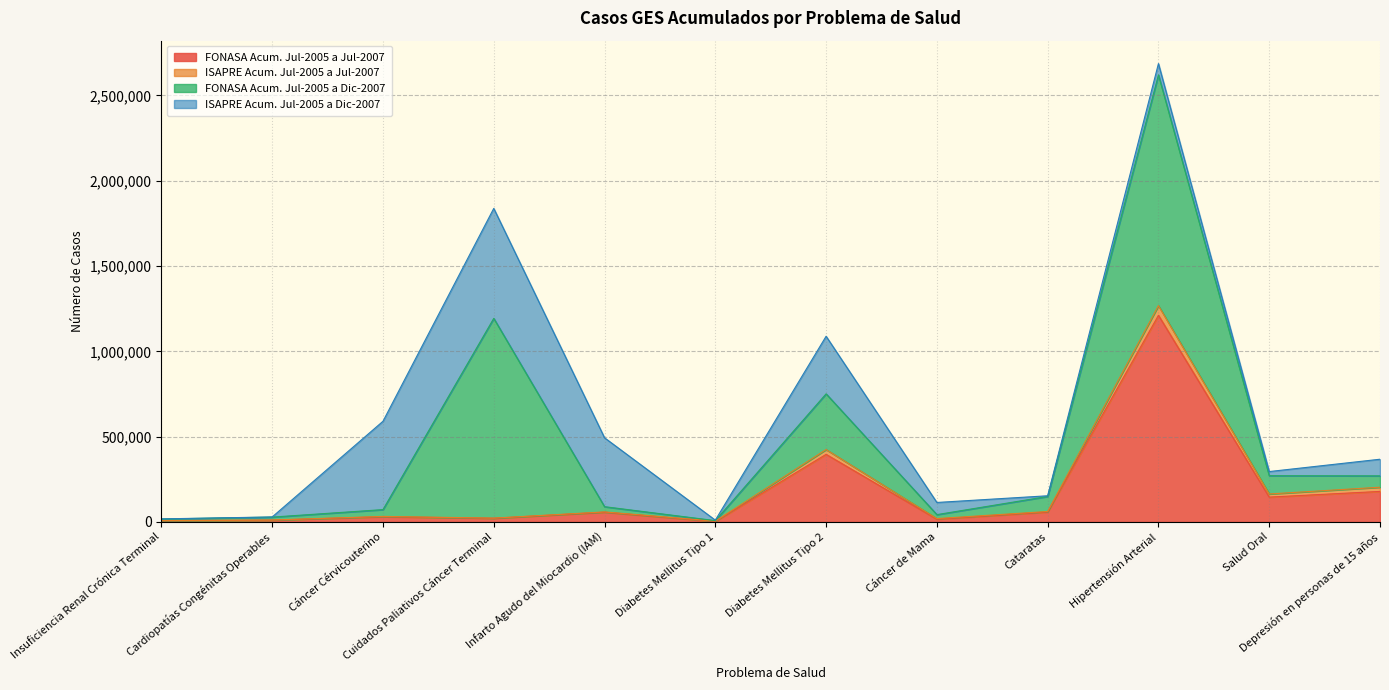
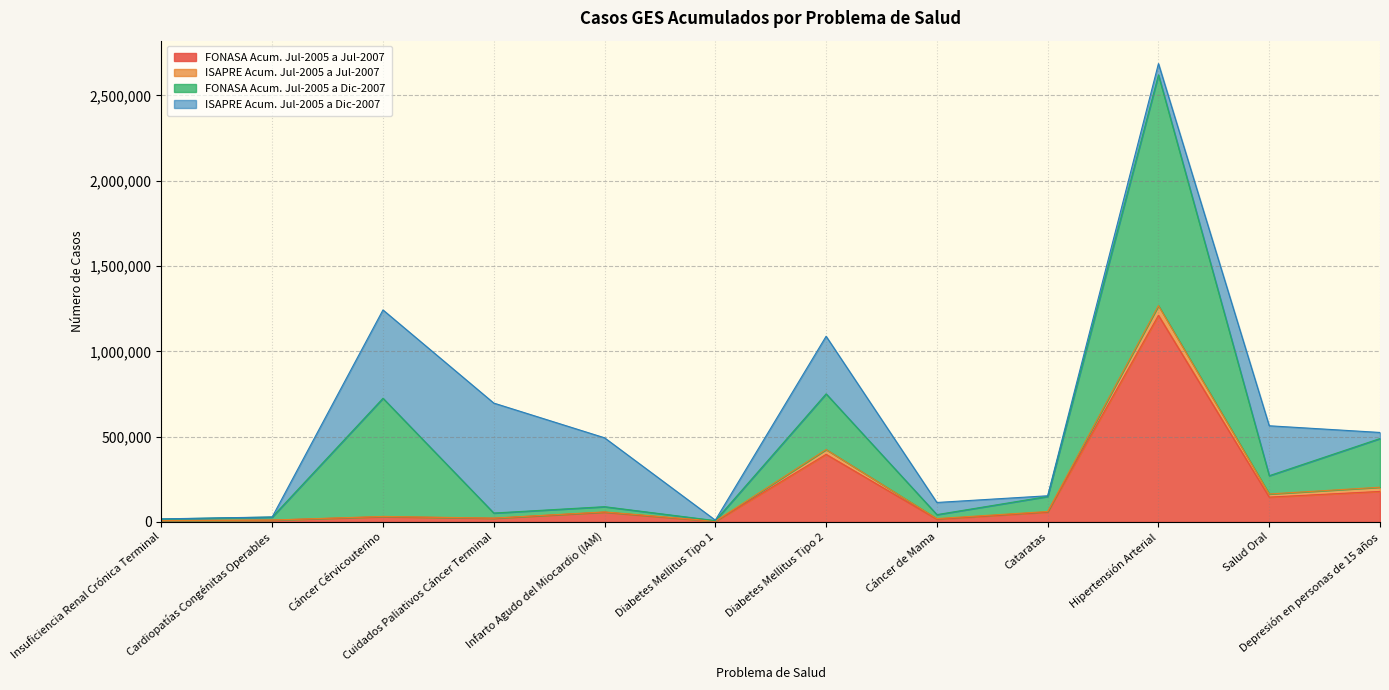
  {
    "FONASA Acum. Jul-2005 a Dic-2007": {
-     "Cáncer Cérvicouterino": "40,000",
-     "Cuidados Paliativos Cáncer Terminal": "1,170,000",
+     "Cáncer Cérvicouterino": "690,000",
+     "Cuidados Paliativos Cáncer Terminal": "30,000",
      "Infarto Agudo del Miocardio (IAM)": "30,000",
      "Diabetes Mellitus Tipo 2": "330,000",
      "Cáncer de Mama": "20,000",
      "Hipertensión Arterial": "1,350,000",
      "Salud Oral": "110,000",
-     "Depresión en personas de 15 años": "70,000"
+     "Depresión en personas de 15 años": "290,000"
    },
    "ISAPRE Acum. Jul-2005 a Dic-2007": {
      "Cáncer Cérvicouterino": "520,000",
      "Cuidados Paliativos Cáncer Terminal": "640,000",
      "Infarto Agudo del Miocardio (IAM)": "400,000",
      "Diabetes Mellitus Tipo 2": "340,000",
      "Cáncer de Mama": "70,000",
      "Hipertensión Arterial": "70,000",
-     "Salud Oral": "20,000",
-     "Depresión en personas de 15 años": "100,000"
+     "Salud Oral": "290,000",
+     "Depresión en personas de 15 años": "40,000"
    }
  }
